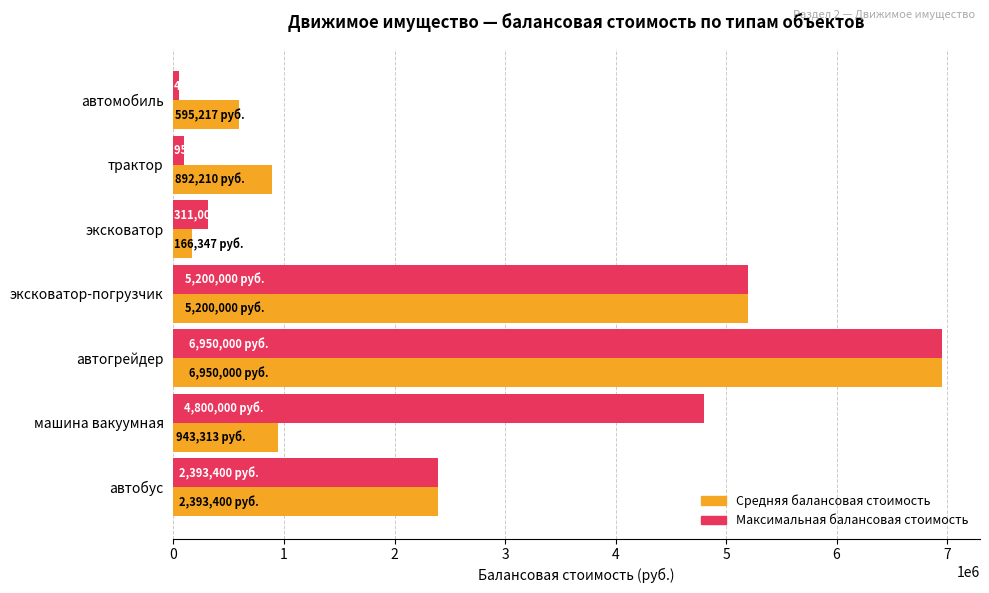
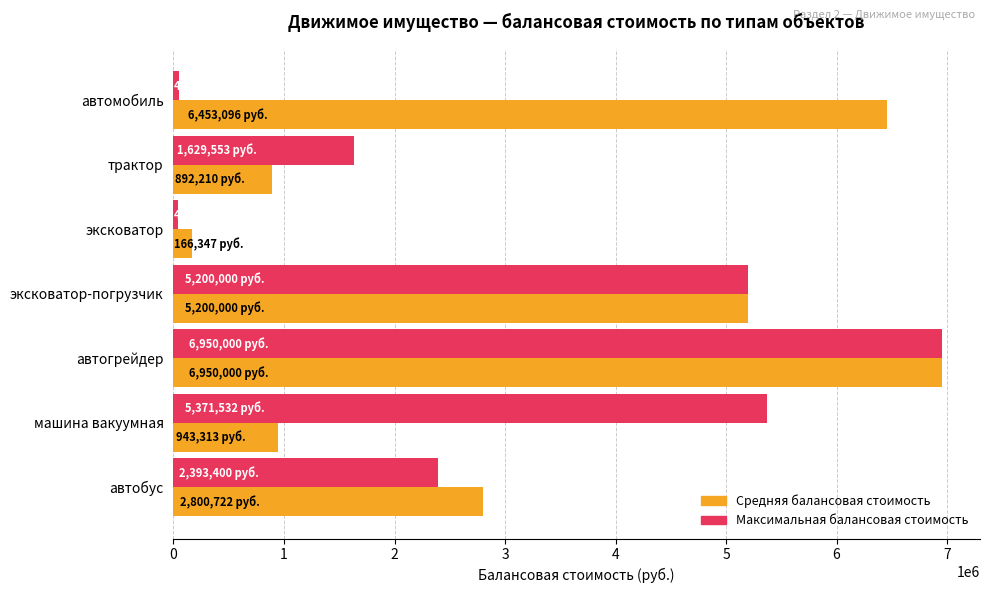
  {
    "Максимальная балансовая стоимость": {
-     "трактор": "100000",
-     "эксковатор": "310000",
+     "трактор": "1630000",
+     "эксковатор": "50000",
      "эксковатор-погрузчик": "5,200,000",
      "автогрейдер": "6,950,000",
-     "машина вакуумная": "4,800,000",
+     "машина вакуумная": "5,371,532",
      "автобус": "2,393,400"
    },
    "Средняя балансовая стоимость": {
-     "автомобиль": "595,217",
+     "автомобиль": "6,453,096",
      "трактор": "892,210",
      "эксковатор": "166,347",
      "эксковатор-погрузчик": "5,200,000",
      "автогрейдер": "6,950,000",
      "машина вакуумная": "943,313",
-     "автобус": "2,393,400"
+     "автобус": "2,800,722"
    }
  }
